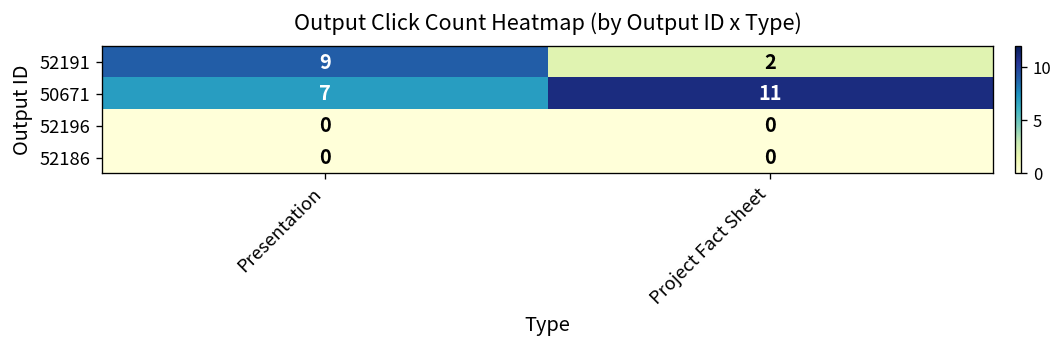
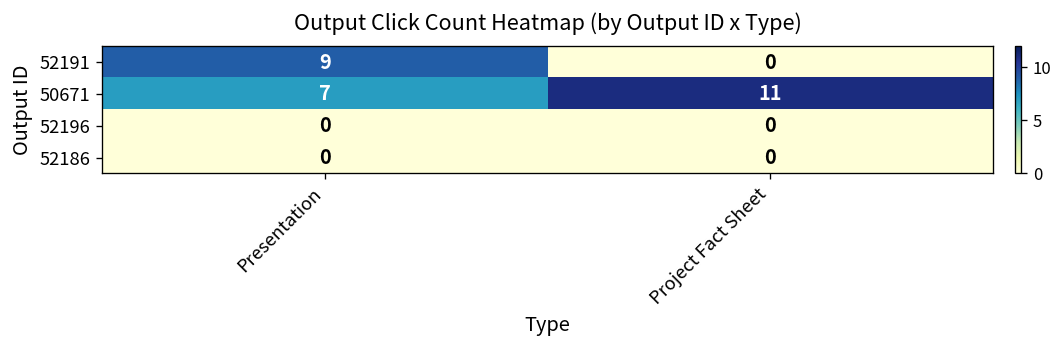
  {
    "52191": {
      "Presentation": 9,
-     "Project Fact Sheet": 2
+     "Project Fact Sheet": 0
    },
    "50671": {
      "Presentation": 7,
      "Project Fact Sheet": 11
    },
    "52196": {
      "Presentation": 0,
      "Project Fact Sheet": 0
    },
    "52186": {
      "Presentation": 0,
      "Project Fact Sheet": 0
    }
  }
